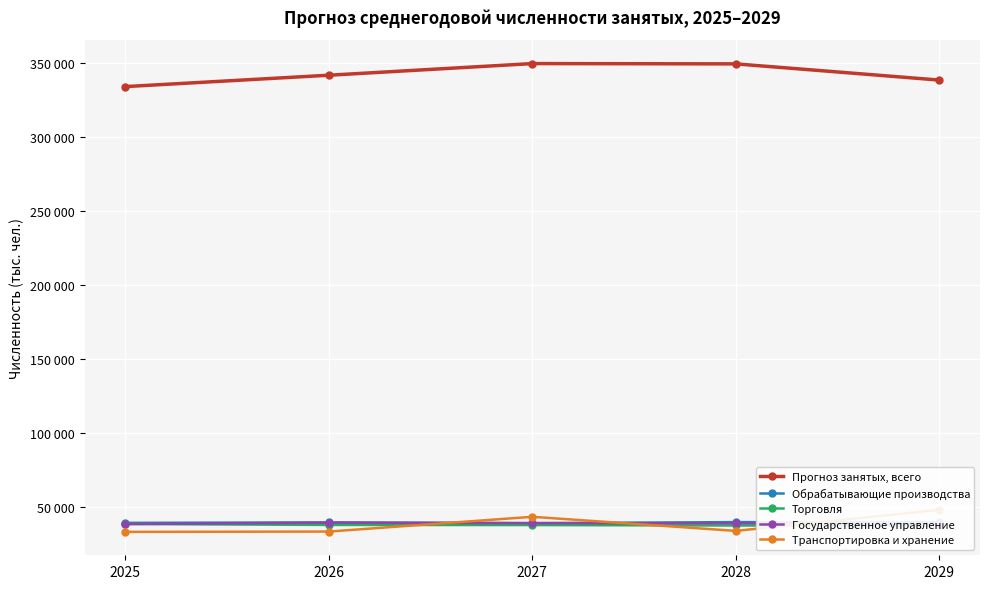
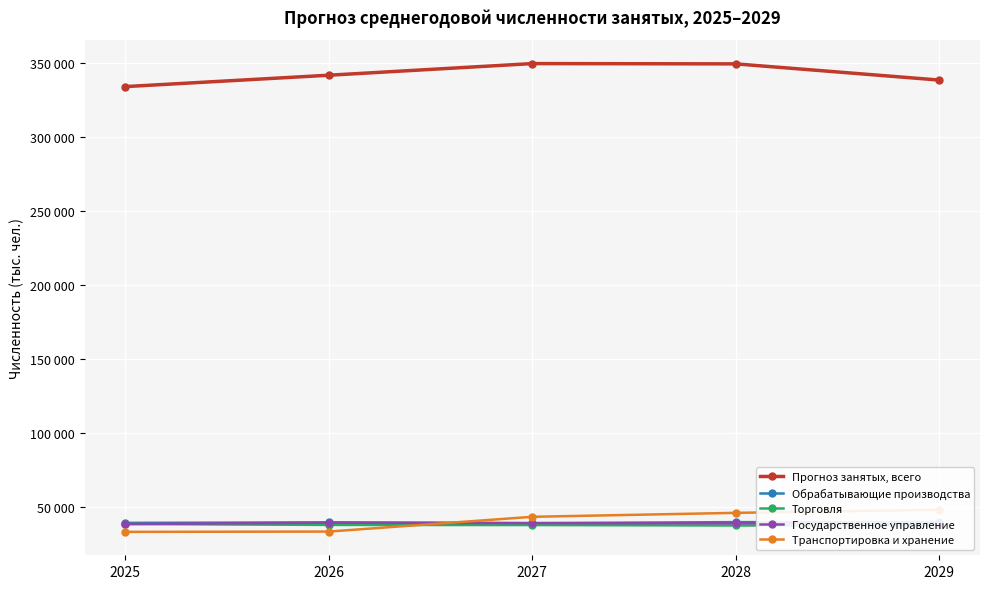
  {
    "Прогноз занятых, всего": {
      "2025": 334000,
      "2026": 342000,
      "2027": 350000,
      "2028": 350000,
      "2029": 339000
    },
    "Транспортировка и хранение": {
      "2025": 33000,
      "2026": 34000,
      "2027": 44000,
-     "2028": 34000
+     "2028": 46000
    }
  }
